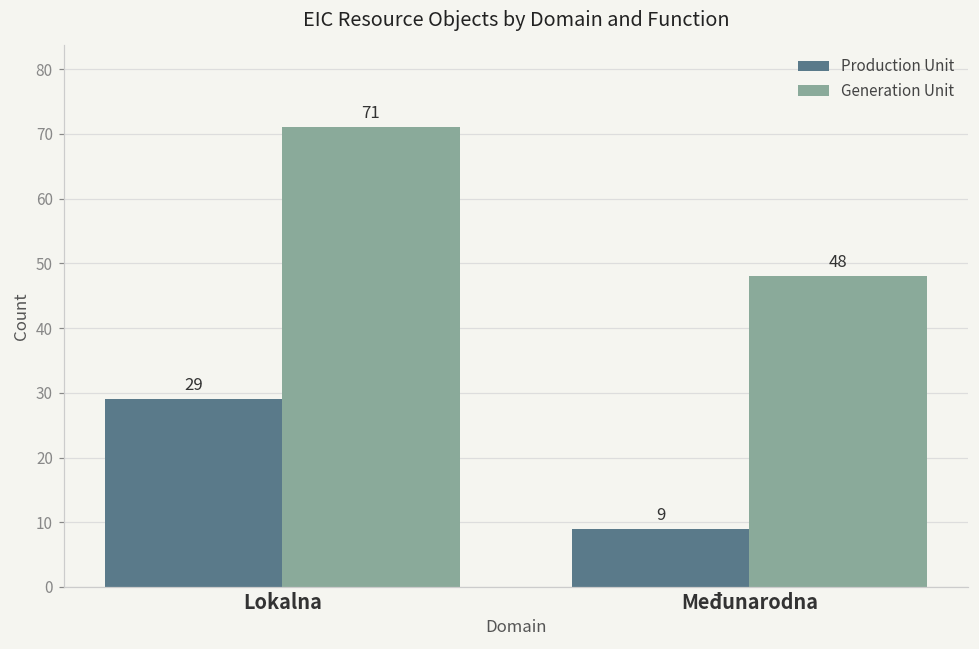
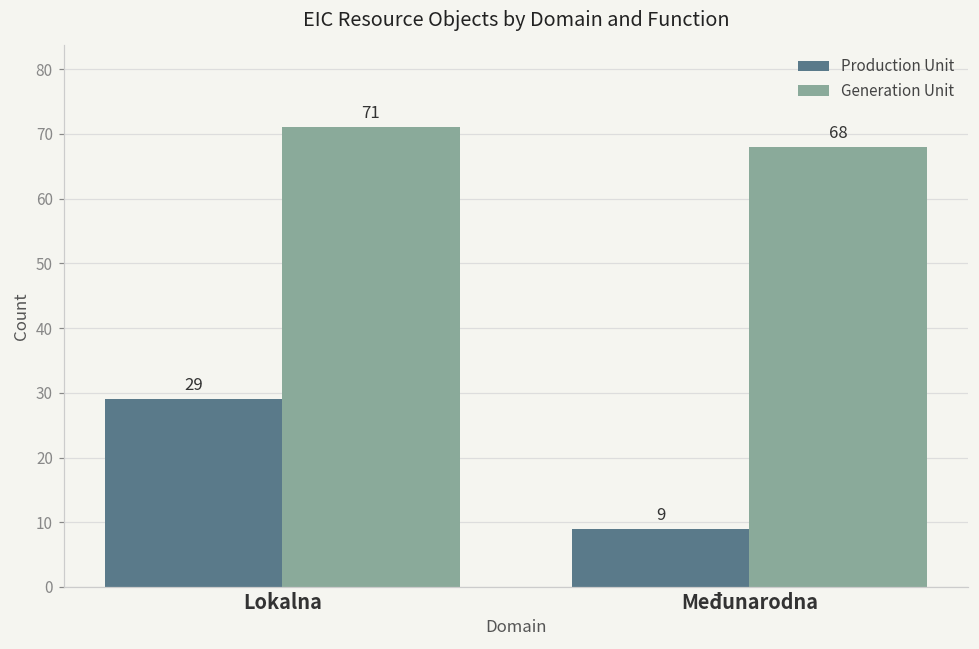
  {
    "Production Unit": {
      "Lokalna": 29,
      "Međunarodna": 9
    },
    "Generation Unit": {
      "Lokalna": 71,
-     "Međunarodna": 48
+     "Međunarodna": 68
    }
  }
